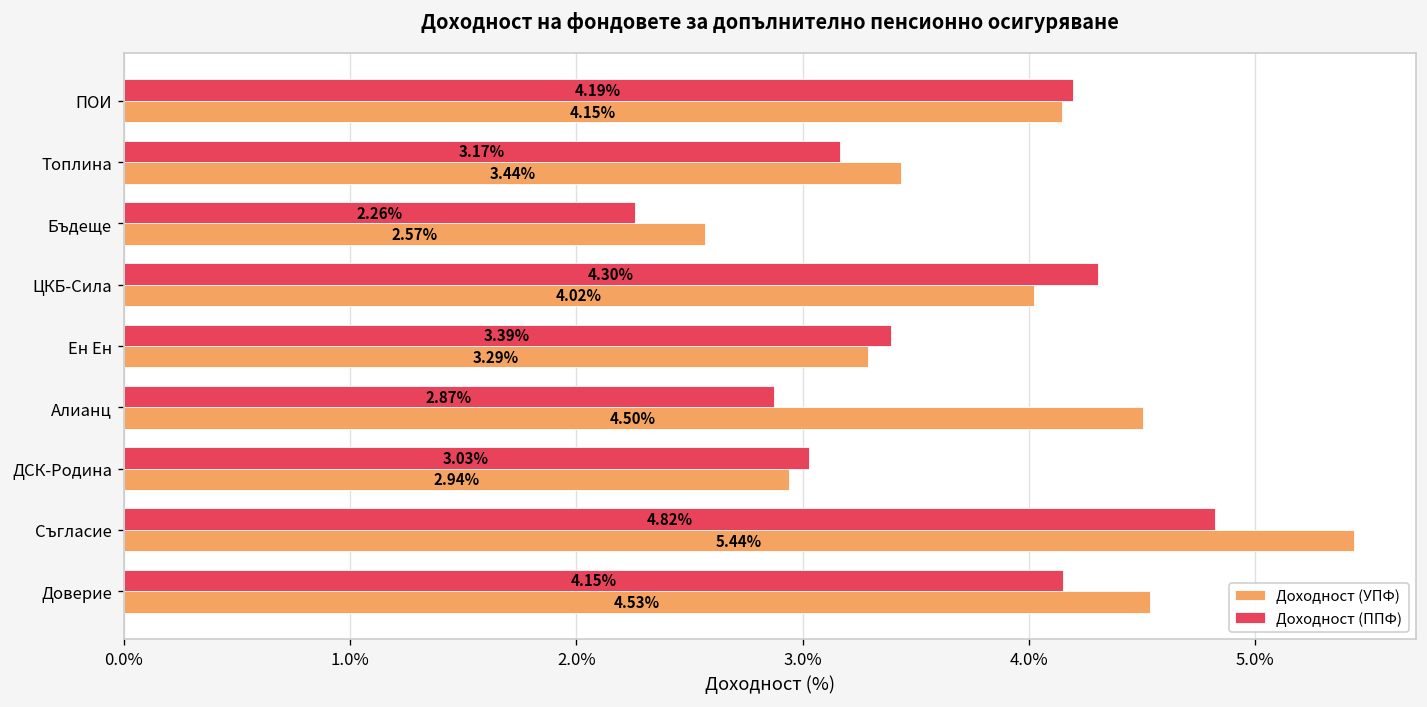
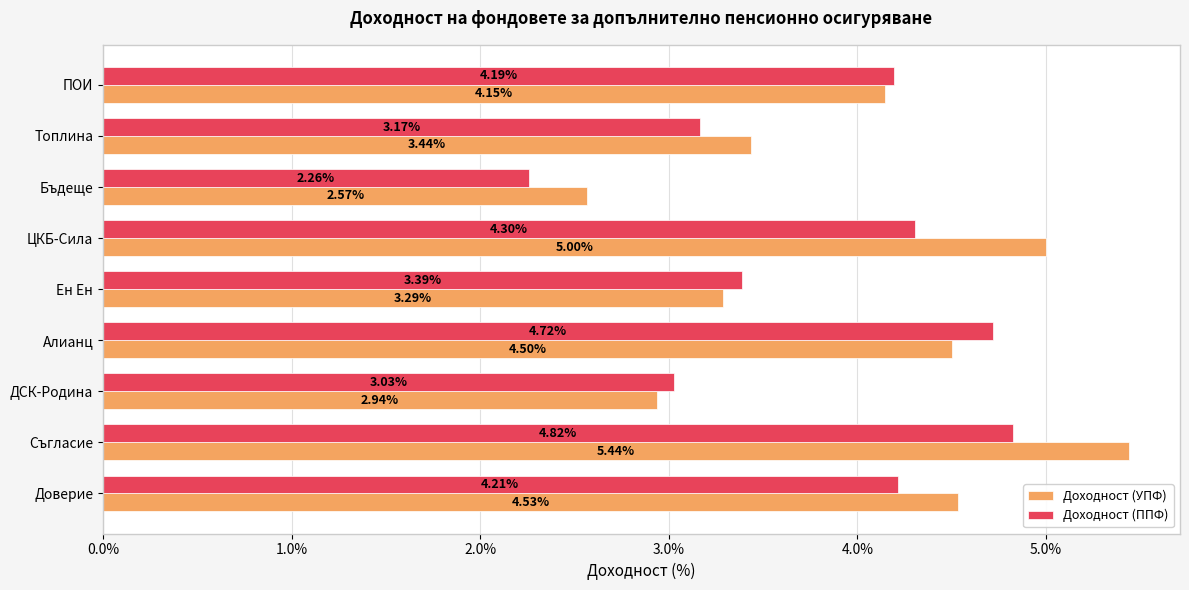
  {
    "Доходност (УПФ)": {
      "ПОИ": "4.15%",
      "Топлина": "3.44%",
      "Бъдеще": "2.57%",
-     "ЦКБ-Сила": "4.02%",
+     "ЦКБ-Сила": "5.00%",
      "Ен Ен": "3.29%",
      "Алианц": "4.50%",
      "ДСК-Родина": "2.94%",
      "Съгласие": "5.44%",
      "Доверие": "4.53%"
    },
    "Доходност (ППФ)": {
      "ПОИ": "4.19%",
      "Топлина": "3.17%",
      "Бъдеще": "2.26%",
      "ЦКБ-Сила": "4.30%",
      "Ен Ен": "3.39%",
-     "Алианц": "2.87%",
+     "Алианц": "4.72%",
      "ДСК-Родина": "3.03%",
      "Съгласие": "4.82%",
-     "Доверие": "4.15%"
+     "Доверие": "4.21%"
    }
  }
